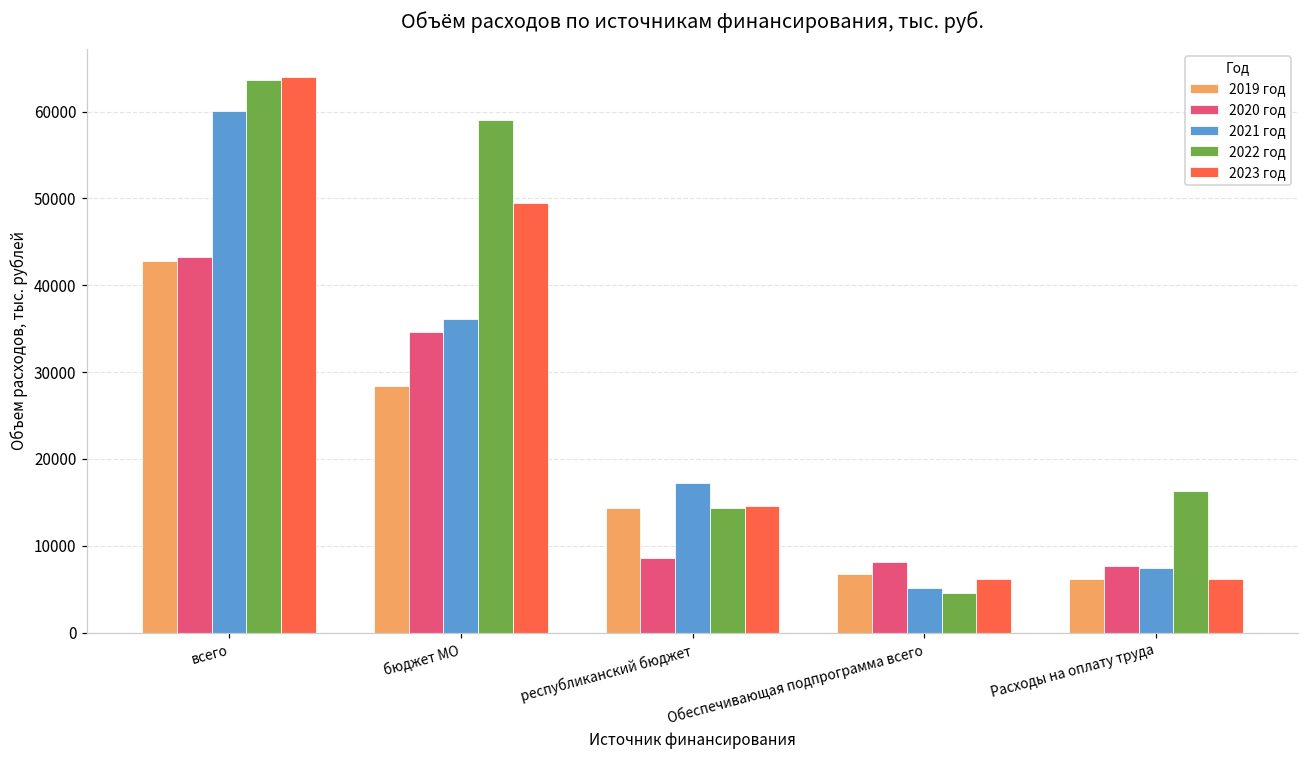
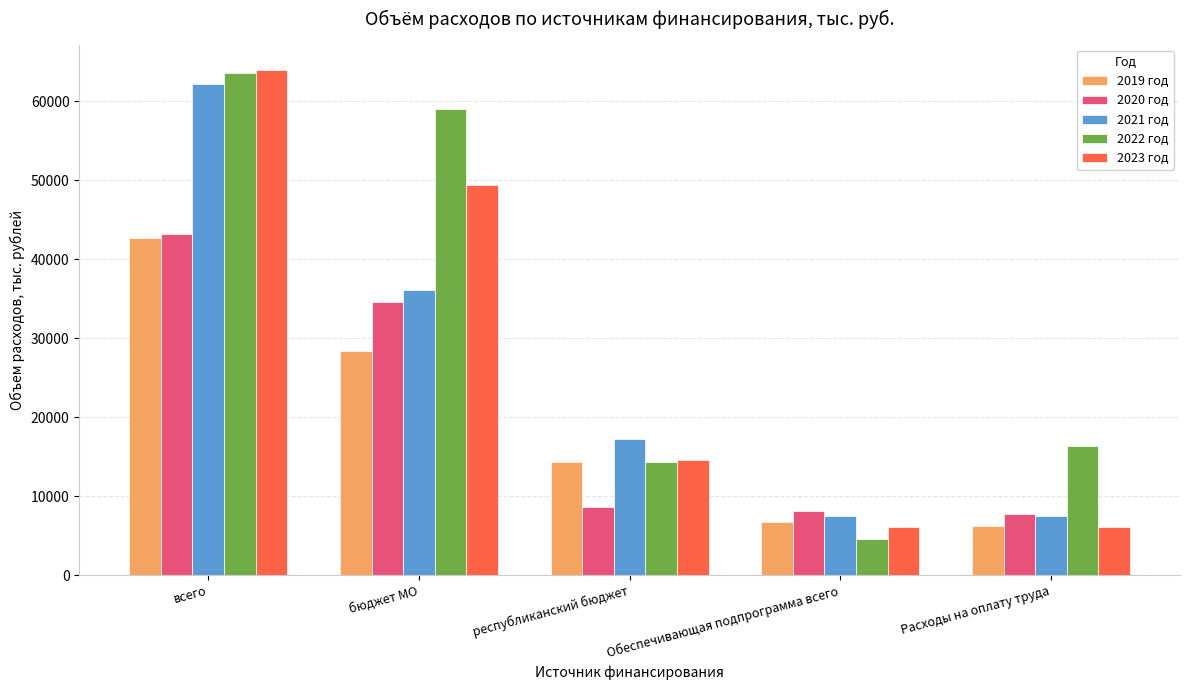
  {
    "2019 год": {
      "всего": 43000,
      "бюджет МО": 28000,
      "республиканский бюджет": 14000,
      "Обеспечивающая подпрограмма всего": 7000,
      "Расходы на оплату труда": 6000
    },
    "2021 год": {
-     "всего": 60000,
+     "всего": 62000,
      "бюджет МО": 36000,
      "республиканский бюджет": 17000,
-     "Обеспечивающая подпрограмма всего": 5000,
+     "Обеспечивающая подпрограмма всего": 7000,
      "Расходы на оплату труда": 7000
    },
    "2022 год": {
      "всего": 64000,
      "бюджет МО": 59000,
      "республиканский бюджет": 14000,
      "Обеспечивающая подпрограмма всего": 5000,
      "Расходы на оплату труда": 16000
    }
  }
